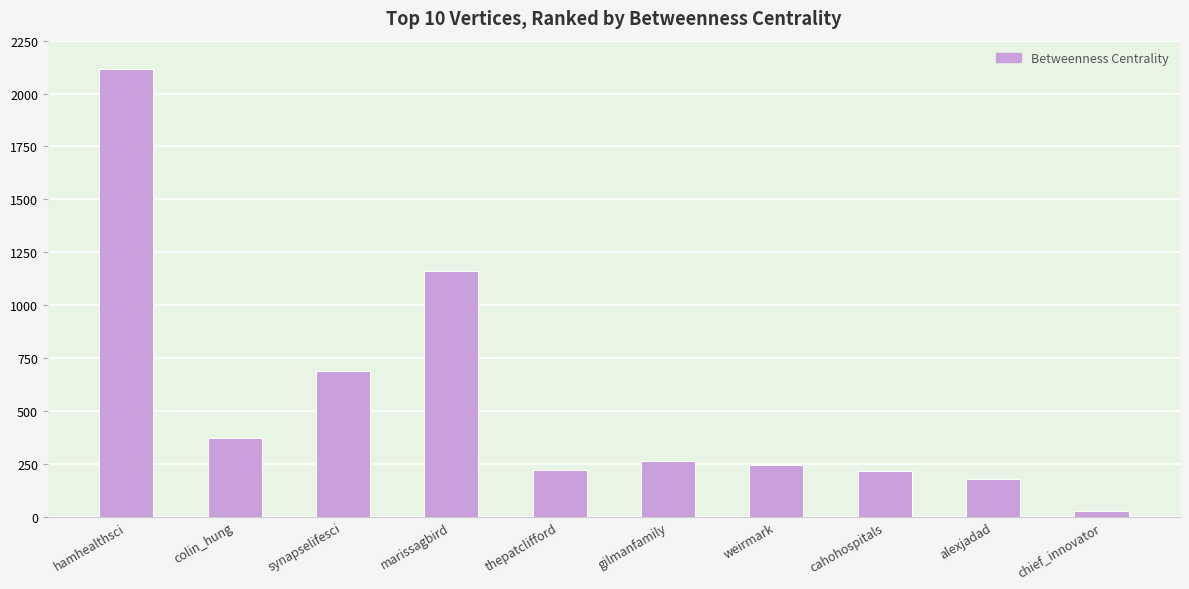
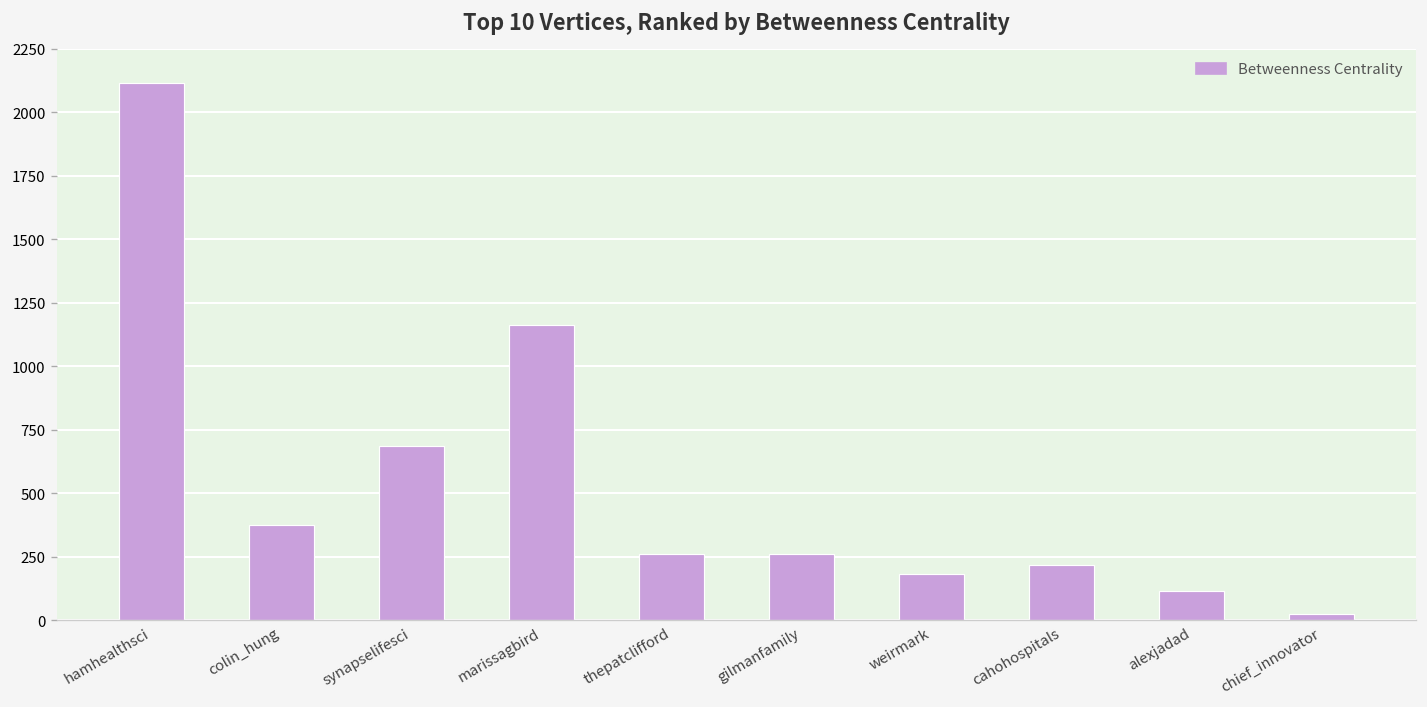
  {
    "hamhealthsci": 2120,
    "colin_hung": 370,
    "synapselifesci": 690,
    "marissagbird": 1160,
-   "thepatclifford": 220,
+   "thepatclifford": 260,
    "gilmanfamily": 260,
-   "weirmark": 240,
+   "weirmark": 180,
    "cahohospitals": 220,
-   "alexjadad": 180,
+   "alexjadad": 120,
    "chief_innovator": 30
  }
